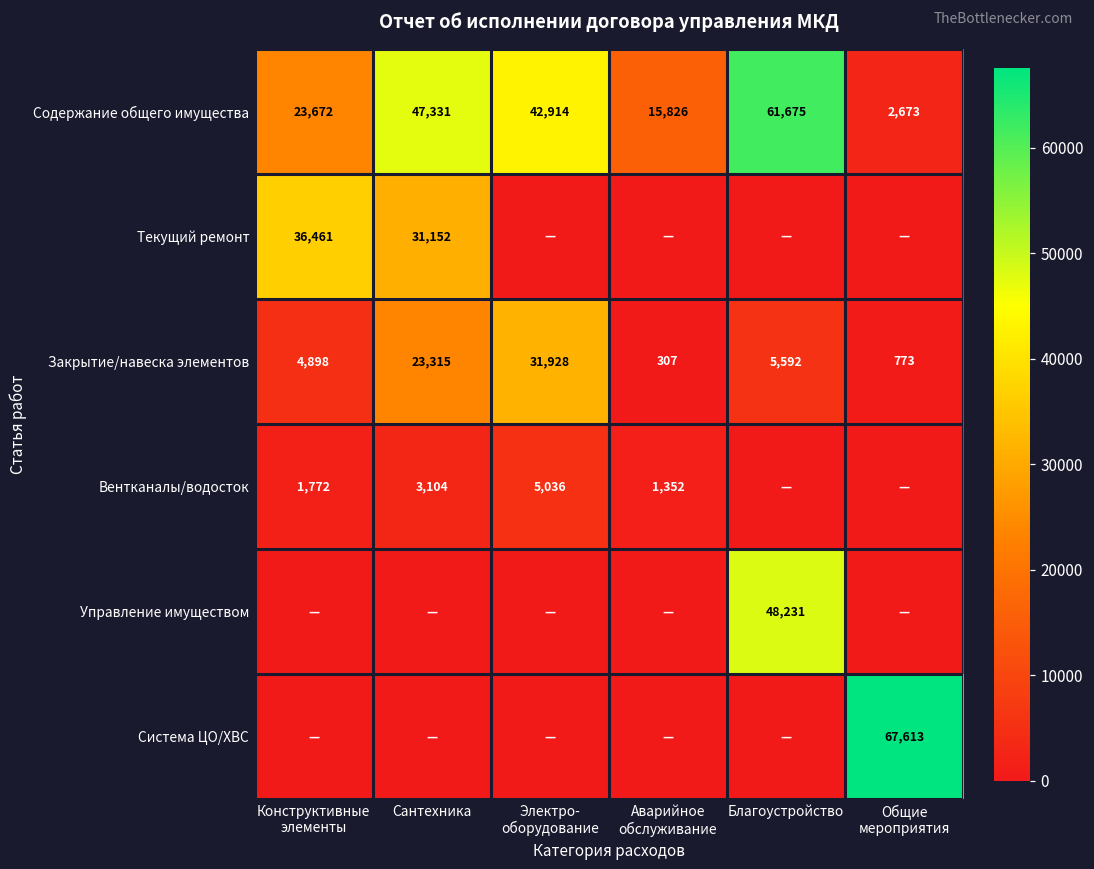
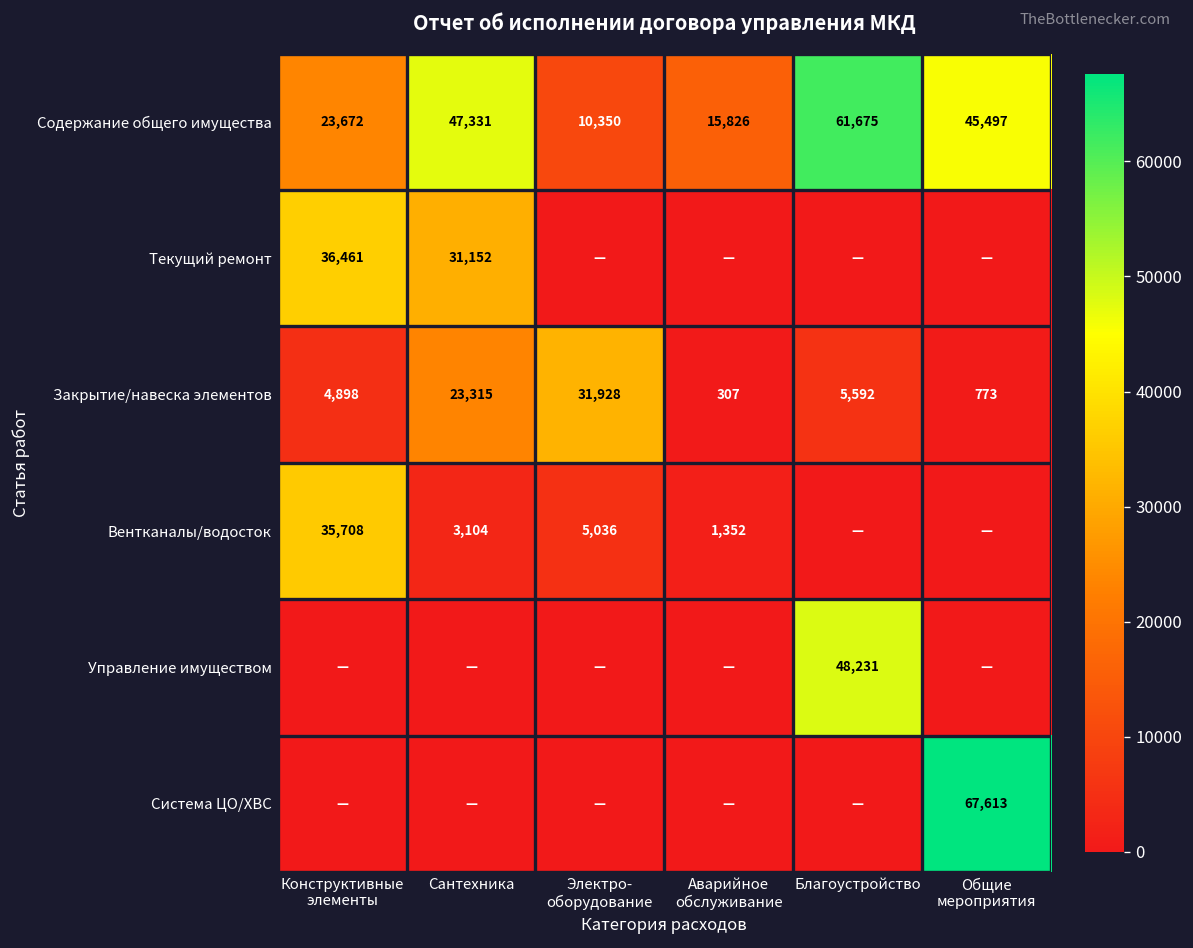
  {
    "Содержание общего имущества": {
      "Конструктивные элементы": "23,672",
      "Сантехника": "47,331",
-     "Электро- оборудование": "42,914",
+     "Электро- оборудование": "10,350",
      "Аварийное обслуживание": "15,826",
      "Благоустройство": "61,675",
-     "Общие мероприятия": "2,673"
+     "Общие мероприятия": "45,497"
    },
    "Текущий ремонт": {
      "Конструктивные элементы": "36,461",
      "Сантехника": "31,152"
    },
    "Закрытие/навеска элементов": {
      "Конструктивные элементы": "4,898",
      "Сантехника": "23,315",
      "Электро- оборудование": "31,928",
      "Аварийное обслуживание": "307",
      "Благоустройство": "5,592",
      "Общие мероприятия": "773"
    },
    "Вентканалы/водосток": {
-     "Конструктивные элементы": "1,772",
+     "Конструктивные элементы": "35,708",
      "Сантехника": "3,104",
      "Электро- оборудование": "5,036",
      "Аварийное обслуживание": "1,352"
    },
    "Управление имуществом": {
      "Благоустройство": "48,231"
    },
    "Система ЦО/ХВС": {
      "Общие мероприятия": "67,613"
    }
  }
